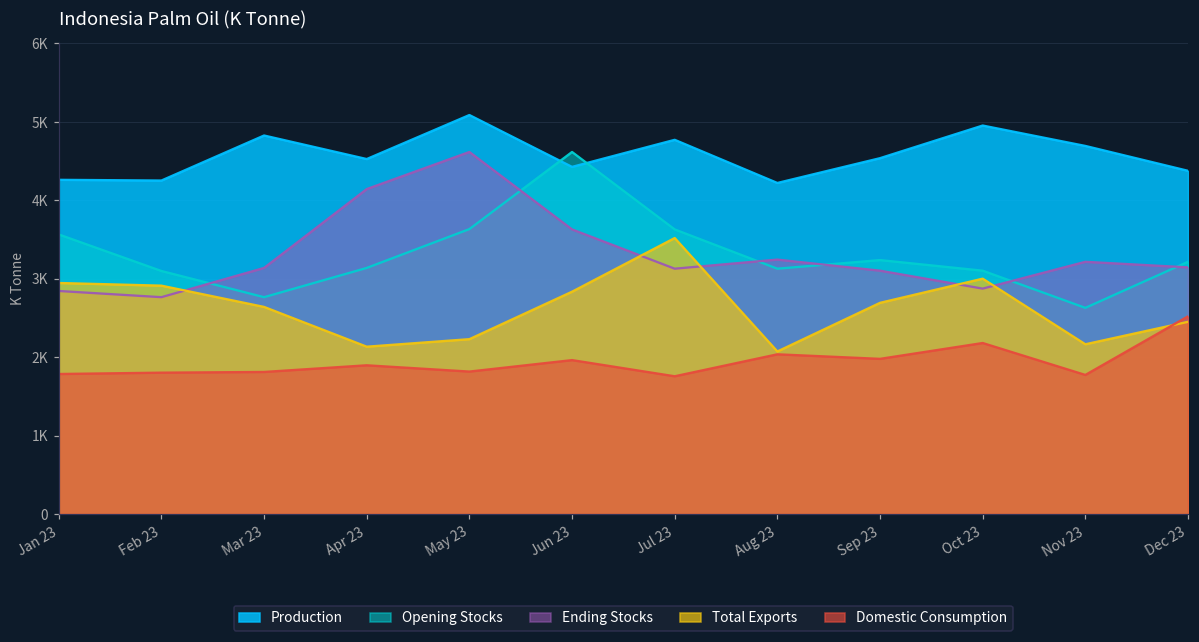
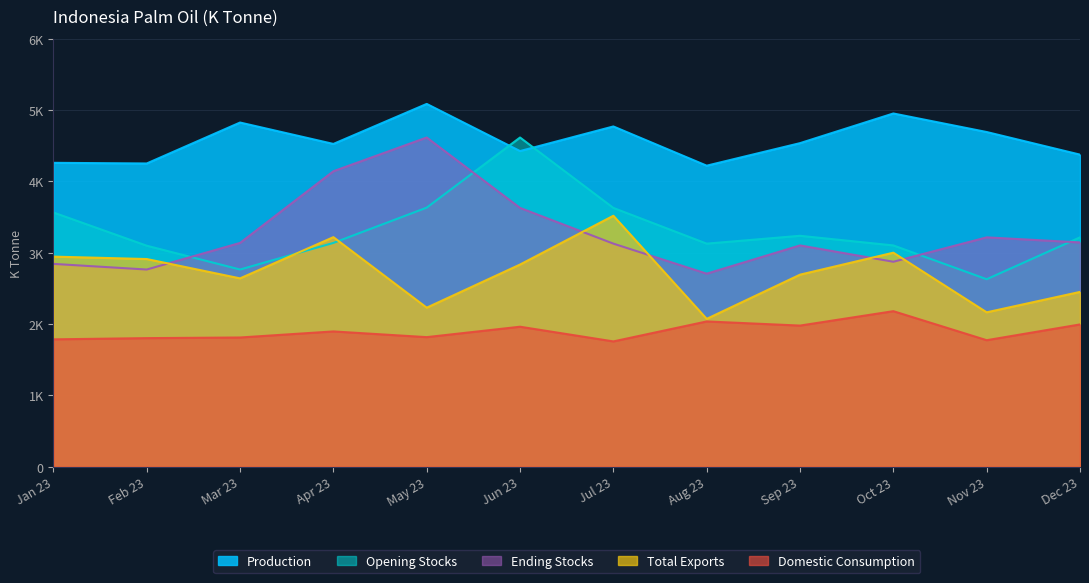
  {
    "Ending Stocks": {
      "Jan 23": 2800,
      "Feb 23": 2800,
      "Mar 23": 3100,
      "Apr 23": 4100,
      "May 23": 4600,
      "Jun 23": 3600,
      "Jul 23": 3100,
-     "Aug 23": 3200,
+     "Aug 23": 2700,
      "Sep 23": 3100,
      "Oct 23": 2900,
      "Nov 23": 3200,
      "Dec 23": 3100
    },
    "Total Exports": {
      "Jan 23": 2900,
      "Feb 23": 2900,
      "Mar 23": 2600,
-     "Apr 23": 2100,
+     "Apr 23": 3200,
      "May 23": 2200,
      "Jun 23": 2800,
      "Jul 23": 3500,
      "Aug 23": 2100,
      "Sep 23": 2700,
      "Oct 23": 3000,
      "Nov 23": 2200,
      "Dec 23": 2500
    },
    "Domestic Consumption": {
      "Jan 23": 1800,
      "Feb 23": 1800,
      "Mar 23": 1800,
      "Apr 23": 1900,
      "May 23": 1800,
      "Jun 23": 2000,
      "Jul 23": 1800,
      "Aug 23": 2000,
      "Sep 23": 2000,
      "Oct 23": 2200,
      "Nov 23": 1800,
-     "Dec 23": 2500
+     "Dec 23": 2000
    }
  }
